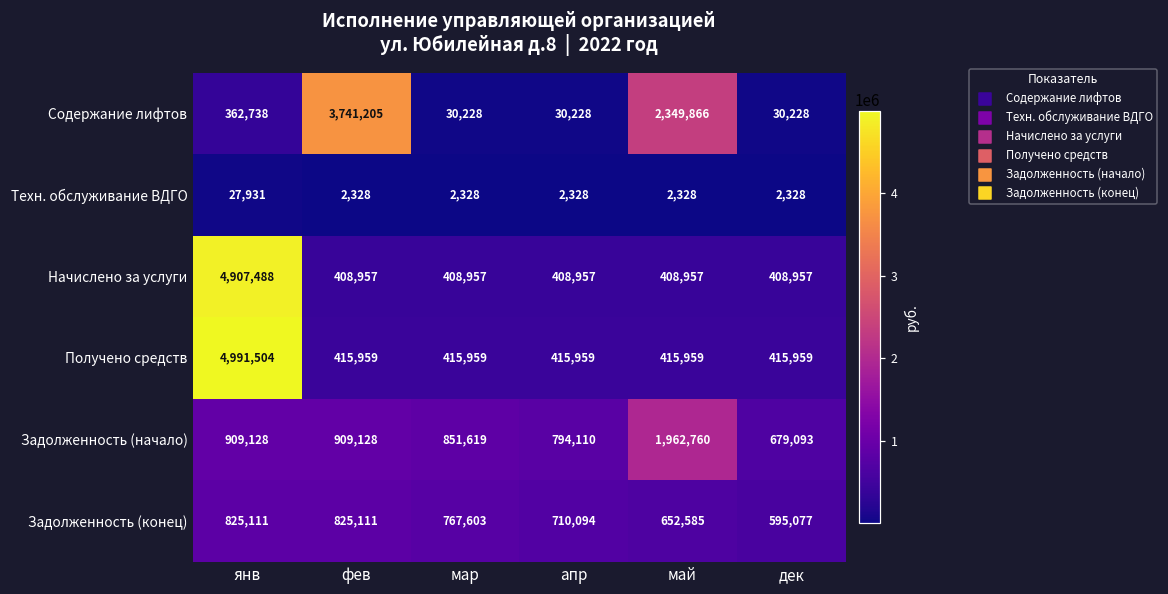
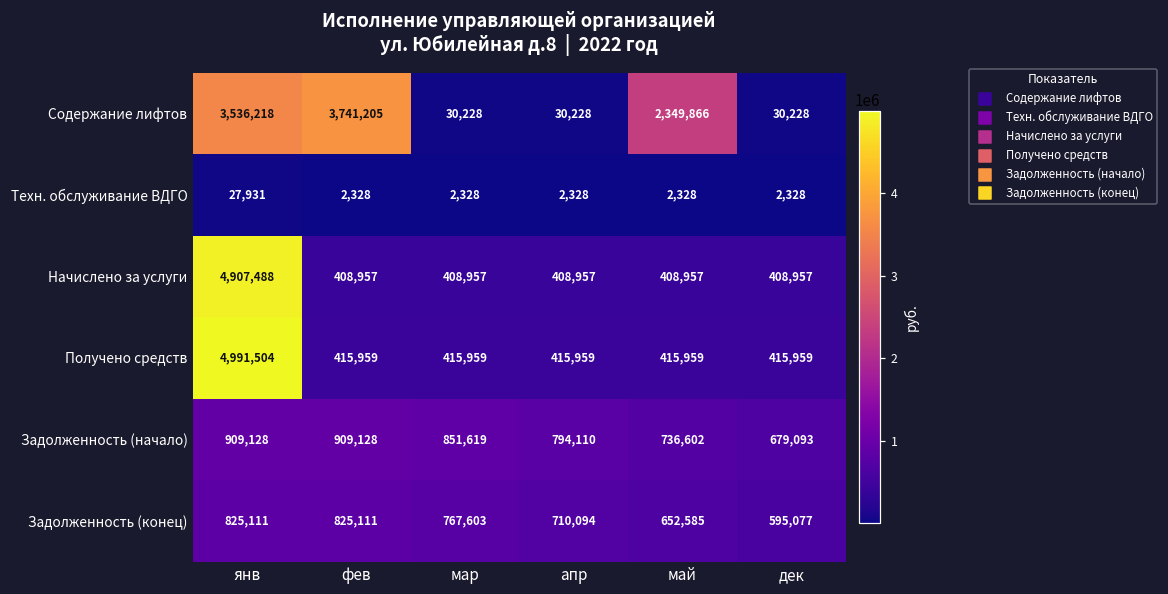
  {
    "Содержание лифтов": {
-     "янв": "362,738",
+     "янв": "3,536,218",
      "фев": "3,741,205",
      "мар": "30,228",
      "апр": "30,228",
      "май": "2,349,866",
      "дек": "30,228"
    },
    "Техн. обслуживание ВДГО": {
      "янв": "27,931",
      "фев": "2,328",
      "мар": "2,328",
      "апр": "2,328",
      "май": "2,328",
      "дек": "2,328"
    },
    "Начислено за услуги": {
      "янв": "4,907,488",
      "фев": "408,957",
      "мар": "408,957",
      "апр": "408,957",
      "май": "408,957",
      "дек": "408,957"
    },
    "Получено средств": {
      "янв": "4,991,504",
      "фев": "415,959",
      "мар": "415,959",
      "апр": "415,959",
      "май": "415,959",
      "дек": "415,959"
    },
    "Задолженность (начало)": {
      "янв": "909,128",
      "фев": "909,128",
      "мар": "851,619",
      "апр": "794,110",
-     "май": "1,962,760",
+     "май": "736,602",
      "дек": "679,093"
    },
    "Задолженность (конец)": {
      "янв": "825,111",
      "фев": "825,111",
      "мар": "767,603",
      "апр": "710,094",
      "май": "652,585",
      "дек": "595,077"
    }
  }
